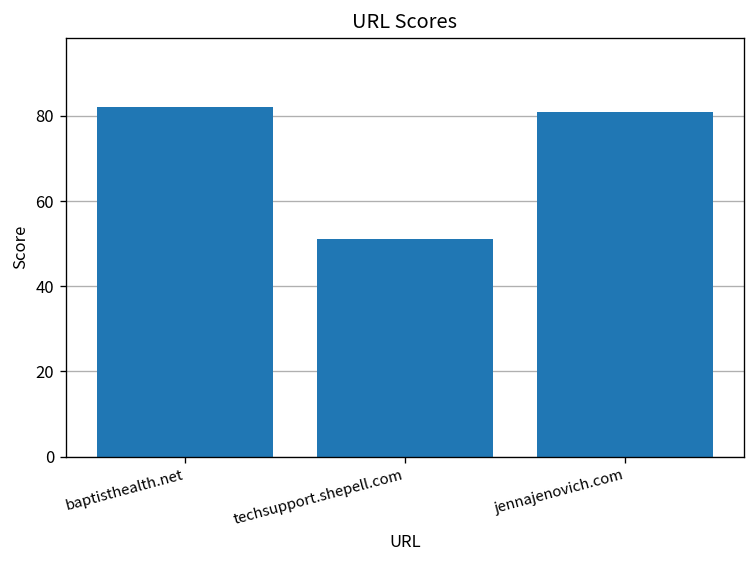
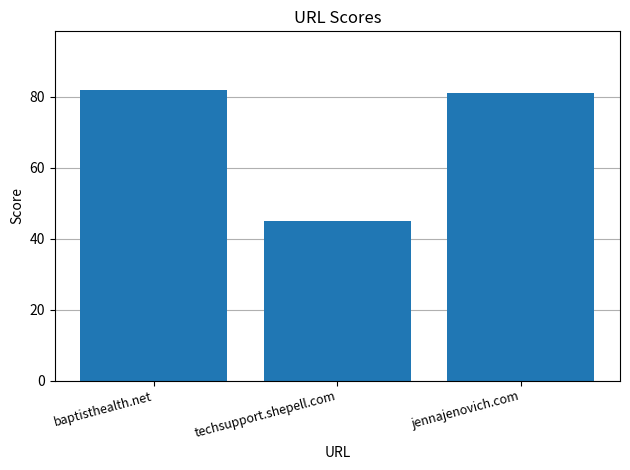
  {
    "baptisthealth.net": 82,
-   "techsupport.shepell.com": 51,
+   "techsupport.shepell.com": 45,
    "jennajenovich.com": 81
  }
